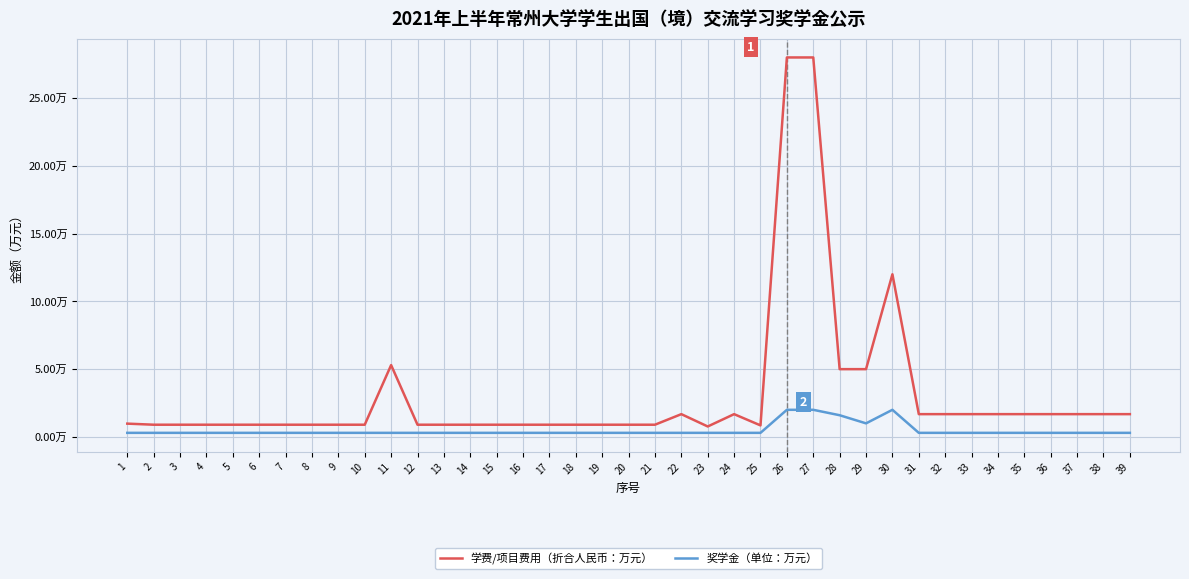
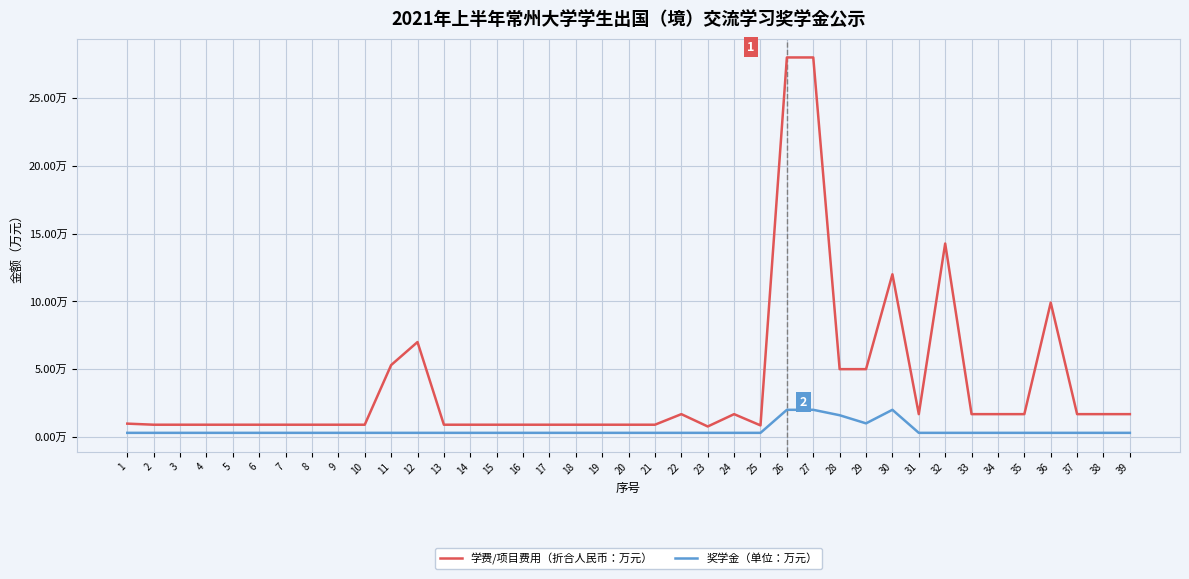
  {
    "学费/项目费用（折合人民币：万元）": {
      "1": "1.0万",
      "2": "0.9万",
      "3": "0.9万",
      "4": "0.9万",
      "5": "0.9万",
      "6": "0.9万",
      "7": "0.9万",
      "8": "0.9万",
      "9": "0.9万",
      "10": "0.9万",
      "11": "5.3万",
-     "12": "0.9万",
+     "12": "7.0万",
      "13": "0.9万",
      "14": "0.9万",
      "15": "0.9万",
      "16": "0.9万",
      "17": "0.9万",
      "18": "0.9万",
      "19": "0.9万",
      "20": "0.9万",
      "21": "0.9万",
      "22": "1.7万",
      "23": "0.8万",
      "24": "1.7万",
      "25": "0.9万",
      "26": "28.0万",
      "27": "28.0万",
      "28": "5.0万",
      "29": "5.0万",
      "30": "12.0万",
      "31": "1.7万",
-     "32": "1.7万",
+     "32": "14.3万",
      "33": "1.7万",
      "34": "1.7万",
      "35": "1.7万",
-     "36": "1.7万",
+     "36": "9.9万",
      "37": "1.7万",
      "38": "1.7万",
      "39": "1.7万"
    },
    "奖学金（单位：万元）": {
      "1": "0.3万",
      "2": "0.3万",
      "3": "0.3万",
      "4": "0.3万",
      "5": "0.3万",
      "6": "0.3万",
      "7": "0.3万",
      "8": "0.3万",
      "9": "0.3万",
      "10": "0.3万",
      "11": "0.3万",
      "12": "0.3万",
      "13": "0.3万",
      "14": "0.3万",
      "15": "0.3万",
      "16": "0.3万",
      "17": "0.3万",
      "18": "0.3万",
      "19": "0.3万",
      "20": "0.3万",
      "21": "0.3万",
      "22": "0.3万",
      "23": "0.3万",
      "24": "0.3万",
      "25": "0.3万",
      "29": "1.0万",
      "30": "2.0万",
      "31": "0.3万",
      "32": "0.3万",
      "33": "0.3万",
      "34": "0.3万",
      "35": "0.3万",
      "36": "0.3万",
      "37": "0.3万",
      "38": "0.3万",
      "39": "0.3万"
    }
  }
